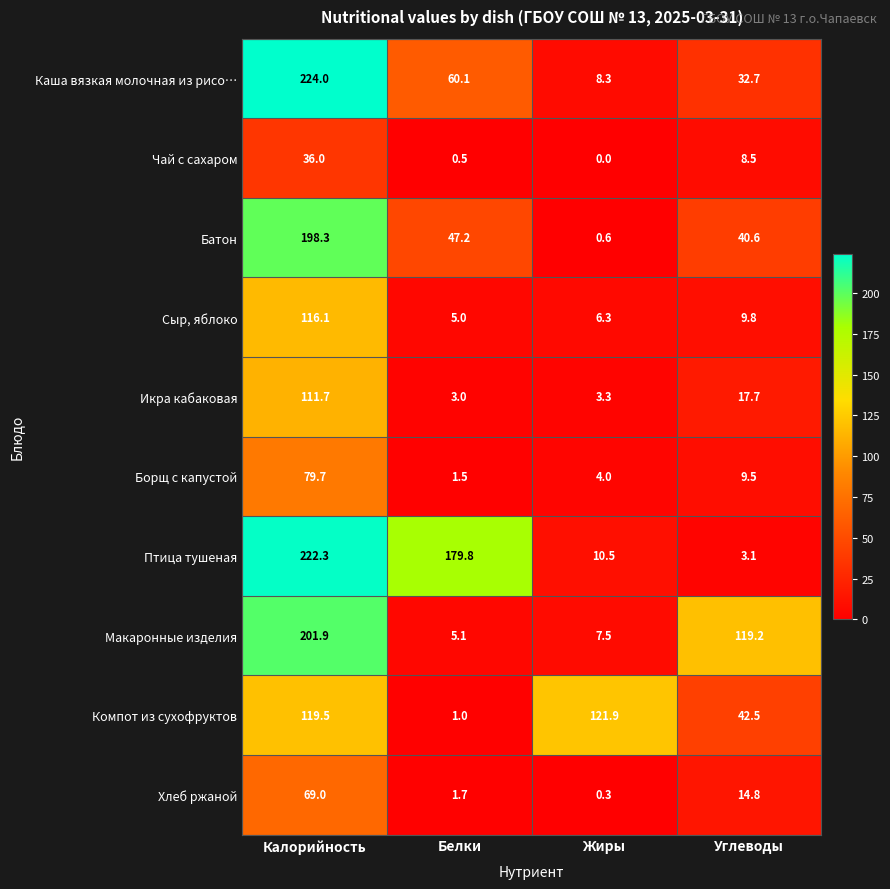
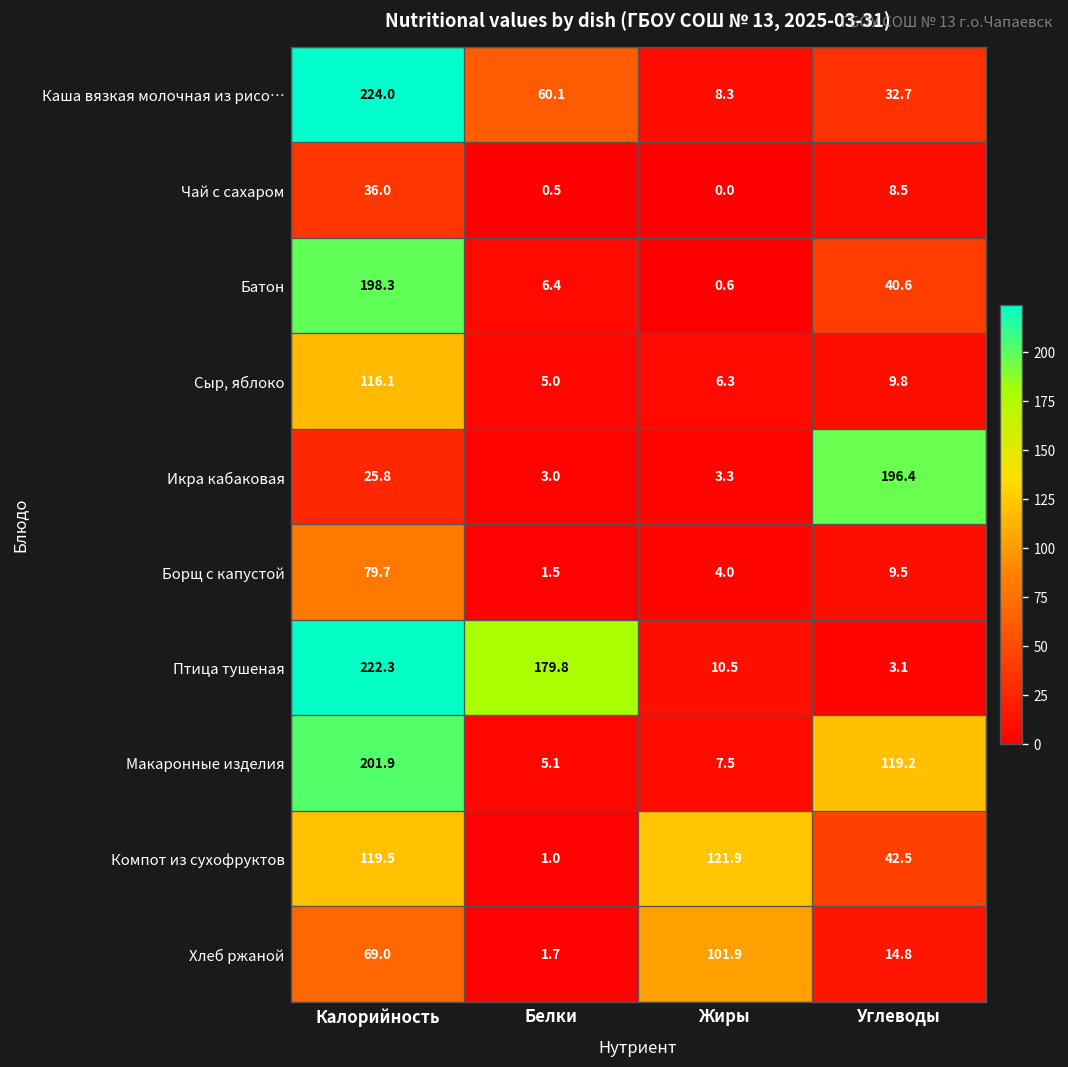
  {
    "Каша вязкая молочная из рисо…": {
      "Калорийность": 224.0,
      "Белки": 60.1,
      "Жиры": 8.3,
      "Углеводы": 32.7
    },
    "Чай с сахаром": {
      "Калорийность": 36.0,
      "Белки": 0.5,
      "Жиры": 0.0,
      "Углеводы": 8.5
    },
    "Батон": {
      "Калорийность": 198.3,
-     "Белки": 47.2,
+     "Белки": 6.4,
      "Жиры": 0.6,
      "Углеводы": 40.6
    },
    "Сыр, яблоко": {
      "Калорийность": 116.1,
      "Белки": 5.0,
      "Жиры": 6.3,
      "Углеводы": 9.8
    },
    "Икра кабаковая": {
-     "Калорийность": 111.7,
+     "Калорийность": 25.8,
      "Белки": 3.0,
      "Жиры": 3.3,
-     "Углеводы": 17.7
+     "Углеводы": 196.4
    },
    "Борщ с капустой": {
      "Калорийность": 79.7,
      "Белки": 1.5,
      "Жиры": 4.0,
      "Углеводы": 9.5
    },
    "Птица тушеная": {
      "Калорийность": 222.3,
      "Белки": 179.8,
      "Жиры": 10.5,
      "Углеводы": 3.1
    },
    "Макаронные изделия": {
      "Калорийность": 201.9,
      "Белки": 5.1,
      "Жиры": 7.5,
      "Углеводы": 119.2
    },
    "Компот из сухофруктов": {
      "Калорийность": 119.5,
      "Белки": 1.0,
      "Жиры": 121.9,
      "Углеводы": 42.5
    },
    "Хлеб ржаной": {
      "Калорийность": 69.0,
      "Белки": 1.7,
-     "Жиры": 0.3,
+     "Жиры": 101.9,
      "Углеводы": 14.8
    }
  }
